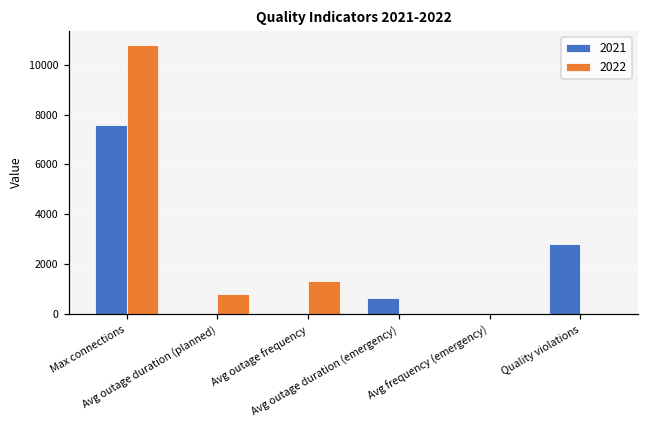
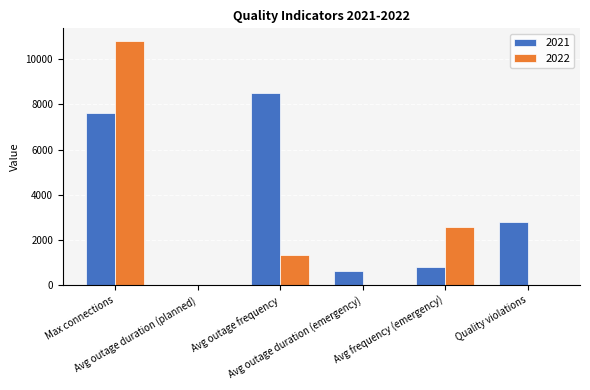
  {
    "2021": {
      "Max connections": 7600,
-     "Avg outage frequency": 0,
+     "Avg outage frequency": 8500,
      "Avg outage duration (emergency)": 600,
-     "Avg frequency (emergency)": 0,
+     "Avg frequency (emergency)": 800,
      "Quality violations": 2800
    },
    "2022": {
      "Max connections": 10800,
-     "Avg outage duration (planned)": 800,
+     "Avg outage duration (planned)": 0,
      "Avg outage frequency": 1300,
-     "Avg frequency (emergency)": 0,
+     "Avg frequency (emergency)": 2600,
      "Quality violations": 0
    }
  }
